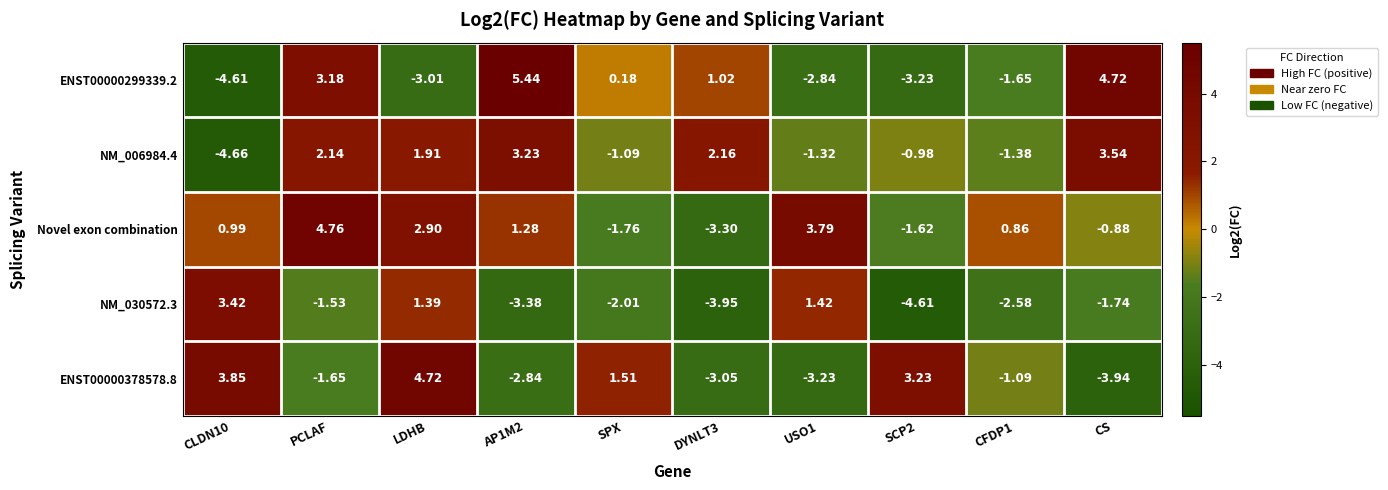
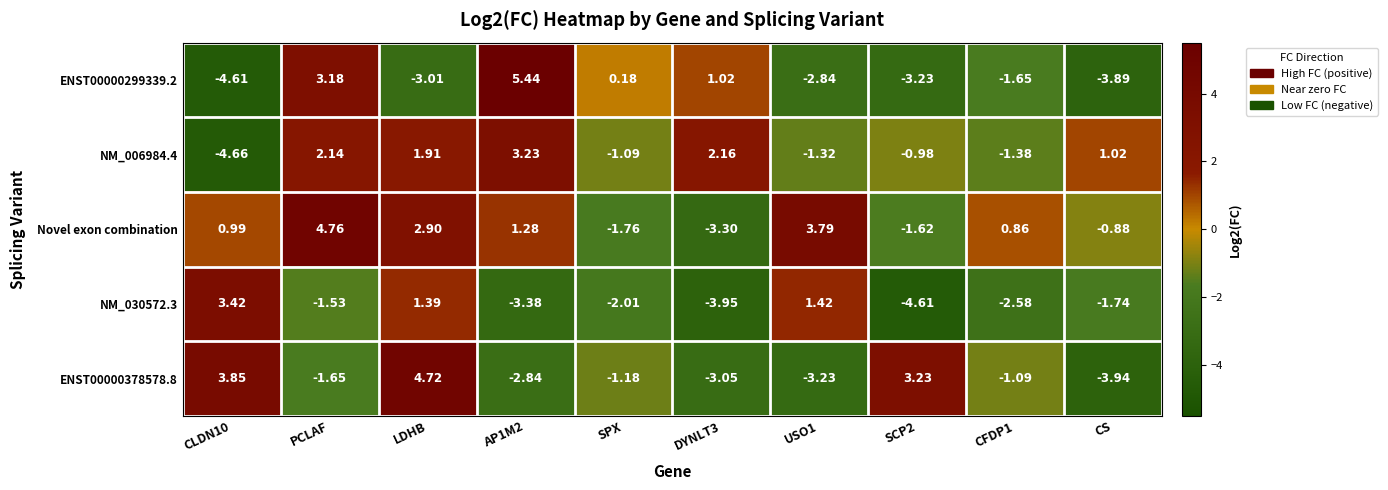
  {
    "ENST00000299339.2": {
      "CLDN10": -4.61,
      "PCLAF": 3.18,
      "LDHB": -3.01,
      "AP1M2": 5.44,
      "SPX": 0.18,
      "DYNLT3": 1.02,
      "USO1": -2.84,
      "SCP2": -3.23,
      "CFDP1": -1.65,
-     "CS": 4.72
+     "CS": -3.89
    },
    "NM_006984.4": {
      "CLDN10": -4.66,
      "PCLAF": 2.14,
      "LDHB": 1.91,
      "AP1M2": 3.23,
      "SPX": -1.09,
      "DYNLT3": 2.16,
      "USO1": -1.32,
      "SCP2": -0.98,
      "CFDP1": -1.38,
-     "CS": 3.54
+     "CS": 1.02
    },
    "Novel exon combination": {
      "CLDN10": 0.99,
      "PCLAF": 4.76,
      "LDHB": 2.90,
      "AP1M2": 1.28,
      "SPX": -1.76,
      "DYNLT3": -3.30,
      "USO1": 3.79,
      "SCP2": -1.62,
      "CFDP1": 0.86,
      "CS": -0.88
    },
    "NM_030572.3": {
      "CLDN10": 3.42,
      "PCLAF": -1.53,
      "LDHB": 1.39,
      "AP1M2": -3.38,
      "SPX": -2.01,
      "DYNLT3": -3.95,
      "USO1": 1.42,
      "SCP2": -4.61,
      "CFDP1": -2.58,
      "CS": -1.74
    },
    "ENST00000378578.8": {
      "CLDN10": 3.85,
      "PCLAF": -1.65,
      "LDHB": 4.72,
      "AP1M2": -2.84,
-     "SPX": 1.51,
+     "SPX": -1.18,
      "DYNLT3": -3.05,
      "USO1": -3.23,
      "SCP2": 3.23,
      "CFDP1": -1.09,
      "CS": -3.94
    }
  }
